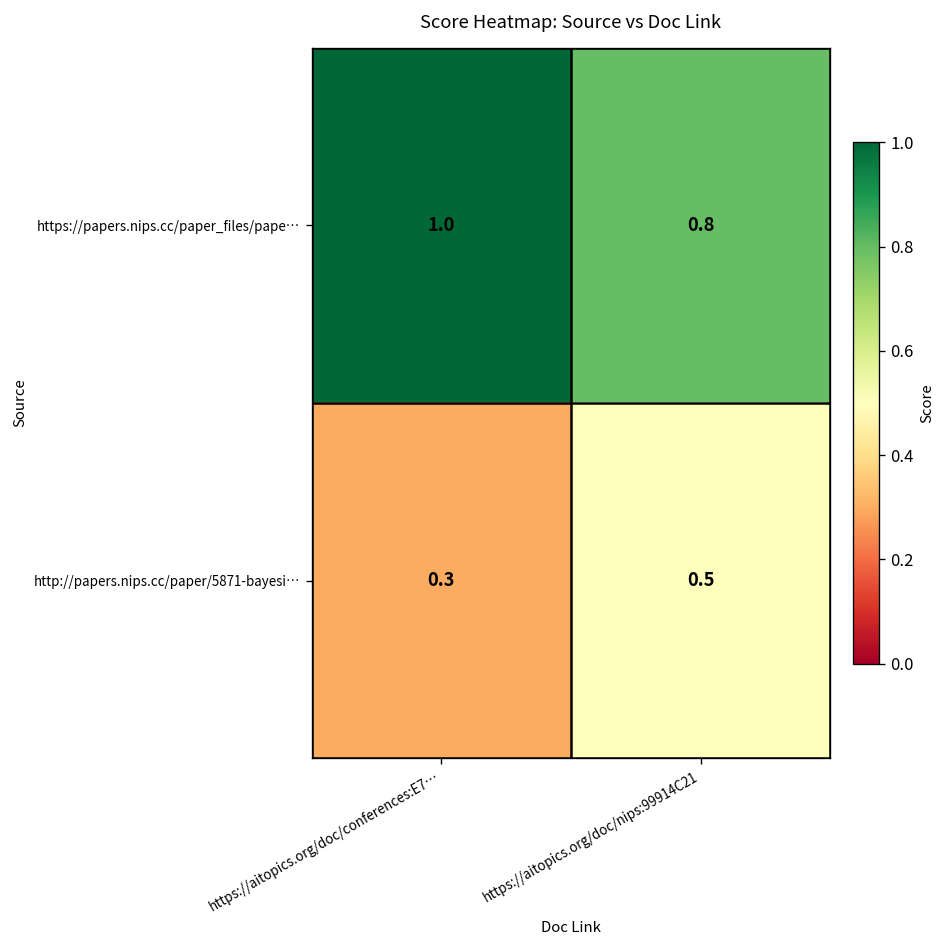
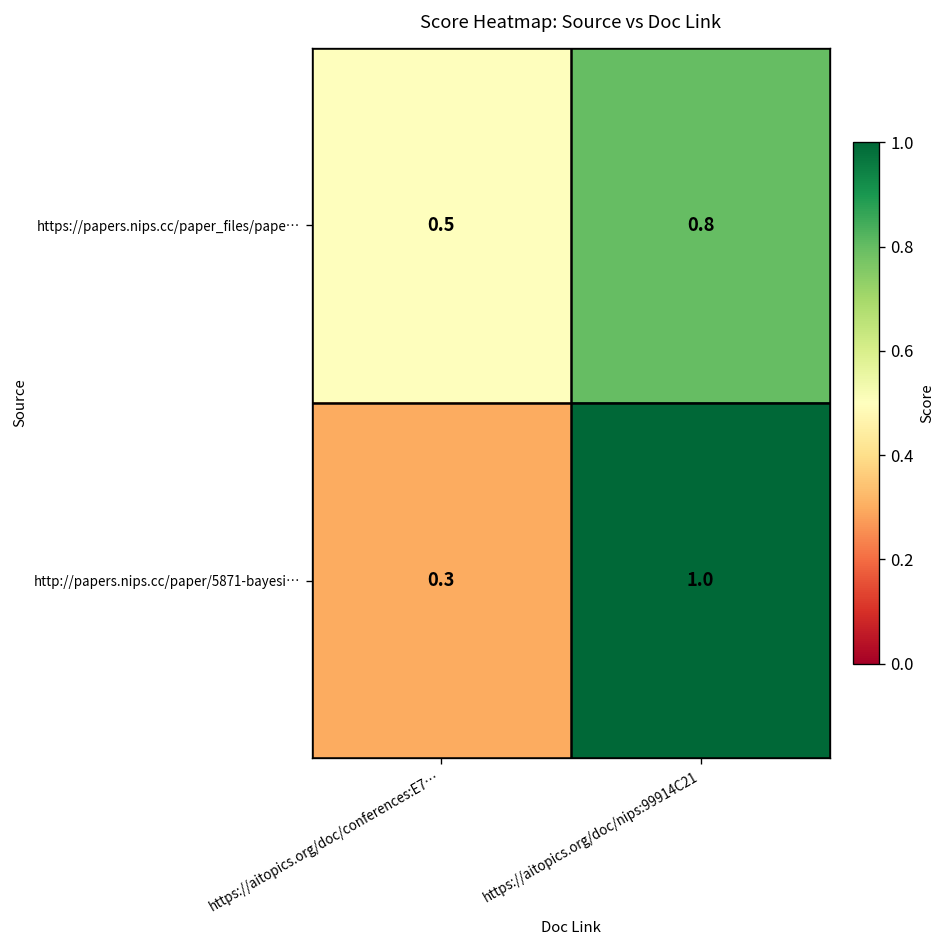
  {
    "https://papers.nips.cc/paper_files/pape…": {
-     "https://aitopics.org/doc/conferences:E7…": 1.0,
+     "https://aitopics.org/doc/conferences:E7…": 0.5,
      "https://aitopics.org/doc/nips:99914C21": 0.8
    },
    "http://papers.nips.cc/paper/5871-bayesi…": {
      "https://aitopics.org/doc/conferences:E7…": 0.3,
-     "https://aitopics.org/doc/nips:99914C21": 0.5
+     "https://aitopics.org/doc/nips:99914C21": 1.0
    }
  }
